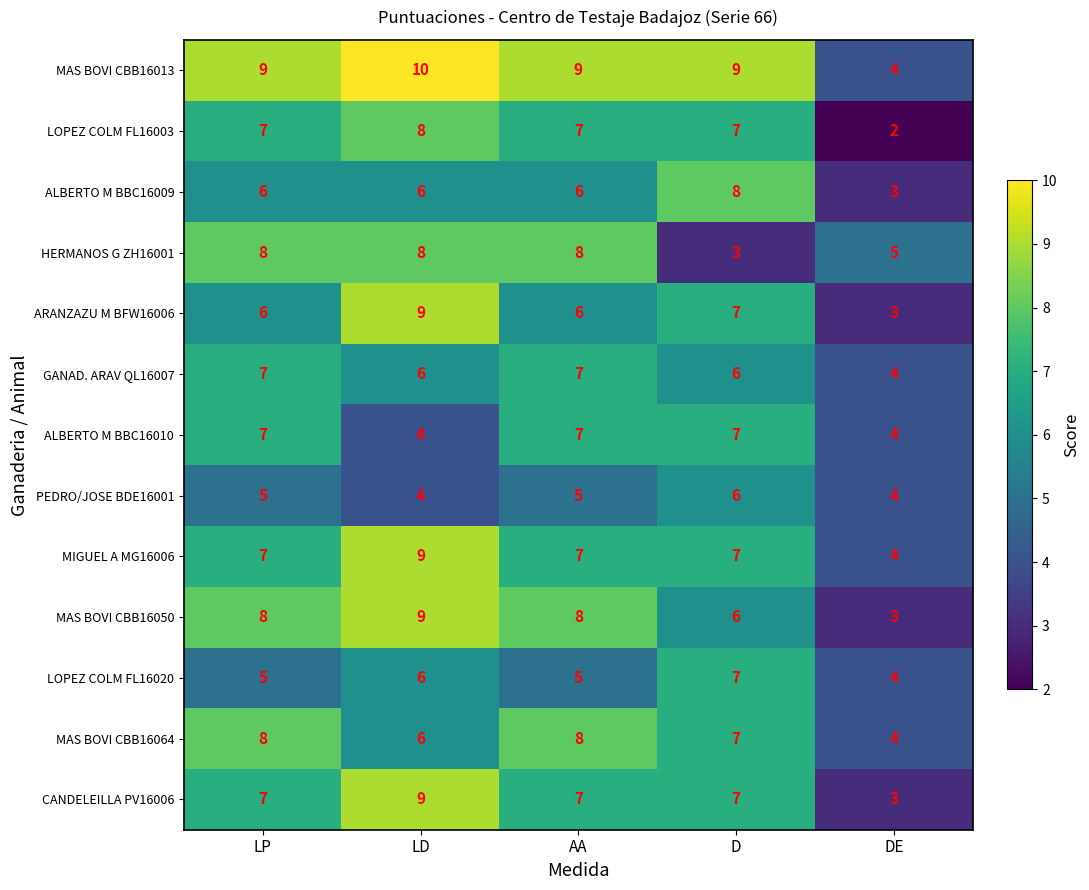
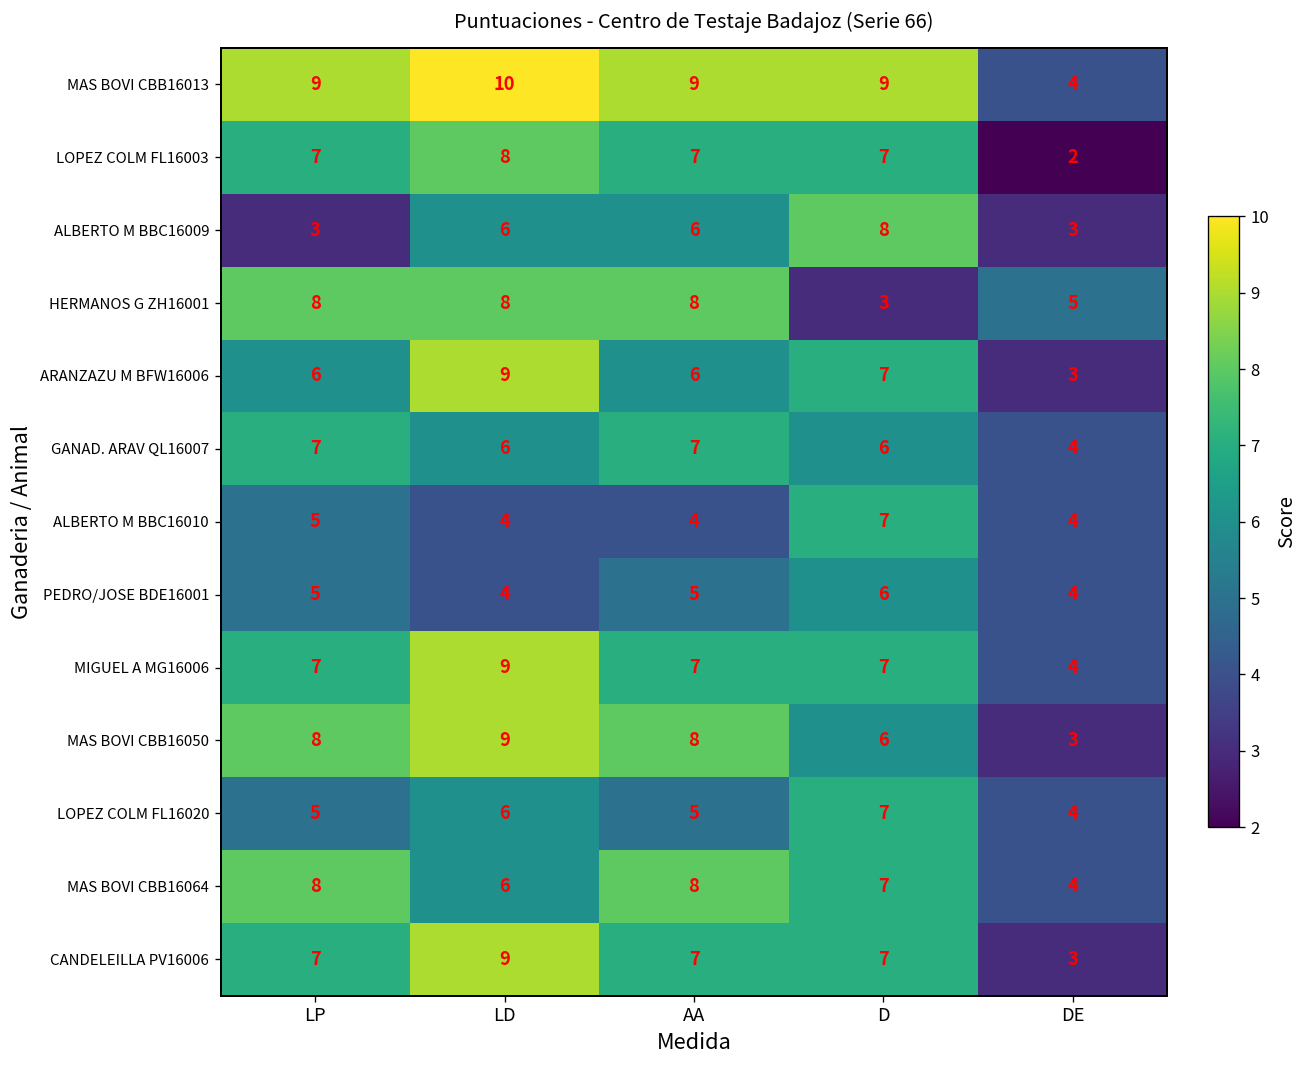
  {
    "MAS BOVI CBB16013": {
      "LP": 9,
      "LD": 10,
      "AA": 9,
      "D": 9,
      "DE": 4
    },
    "LOPEZ COLM FL16003": {
      "LP": 7,
      "LD": 8,
      "AA": 7,
      "D": 7,
      "DE": 2
    },
    "ALBERTO M BBC16009": {
-     "LP": 6,
+     "LP": 3,
      "LD": 6,
      "AA": 6,
      "D": 8,
      "DE": 3
    },
    "HERMANOS G ZH16001": {
      "LP": 8,
      "LD": 8,
      "AA": 8,
      "D": 3,
      "DE": 5
    },
    "ARANZAZU M BFW16006": {
      "LP": 6,
      "LD": 9,
      "AA": 6,
      "D": 7,
      "DE": 3
    },
    "GANAD. ARAV QL16007": {
      "LP": 7,
      "LD": 6,
      "AA": 7,
      "D": 6,
      "DE": 4
    },
    "ALBERTO M BBC16010": {
-     "LP": 7,
+     "LP": 5,
      "LD": 4,
-     "AA": 7,
+     "AA": 4,
      "D": 7,
      "DE": 4
    },
    "PEDRO/JOSE BDE16001": {
      "LP": 5,
      "LD": 4,
      "AA": 5,
      "D": 6,
      "DE": 4
    },
    "MIGUEL A MG16006": {
      "LP": 7,
      "LD": 9,
      "AA": 7,
      "D": 7,
      "DE": 4
    },
    "MAS BOVI CBB16050": {
      "LP": 8,
      "LD": 9,
      "AA": 8,
      "D": 6,
      "DE": 3
    },
    "LOPEZ COLM FL16020": {
      "LP": 5,
      "LD": 6,
      "AA": 5,
      "D": 7,
      "DE": 4
    },
    "MAS BOVI CBB16064": {
      "LP": 8,
      "LD": 6,
      "AA": 8,
      "D": 7,
      "DE": 4
    },
    "CANDELEILLA PV16006": {
      "LP": 7,
      "LD": 9,
      "AA": 7,
      "D": 7,
      "DE": 3
    }
  }
